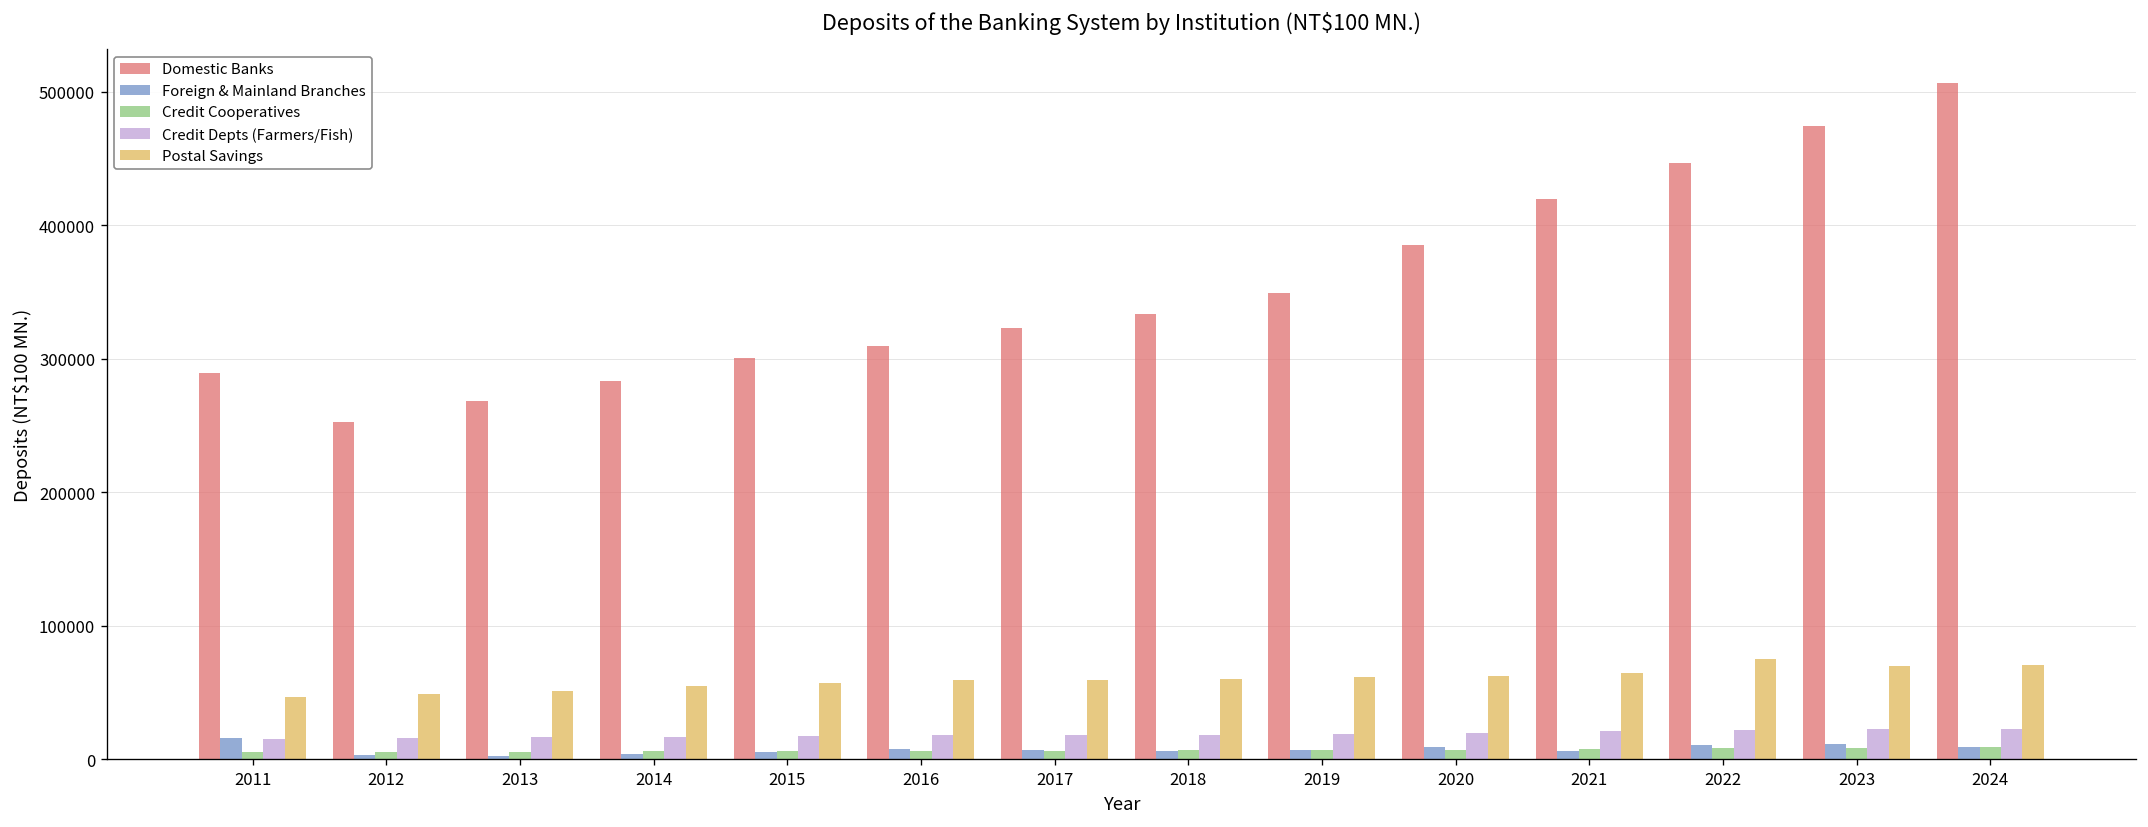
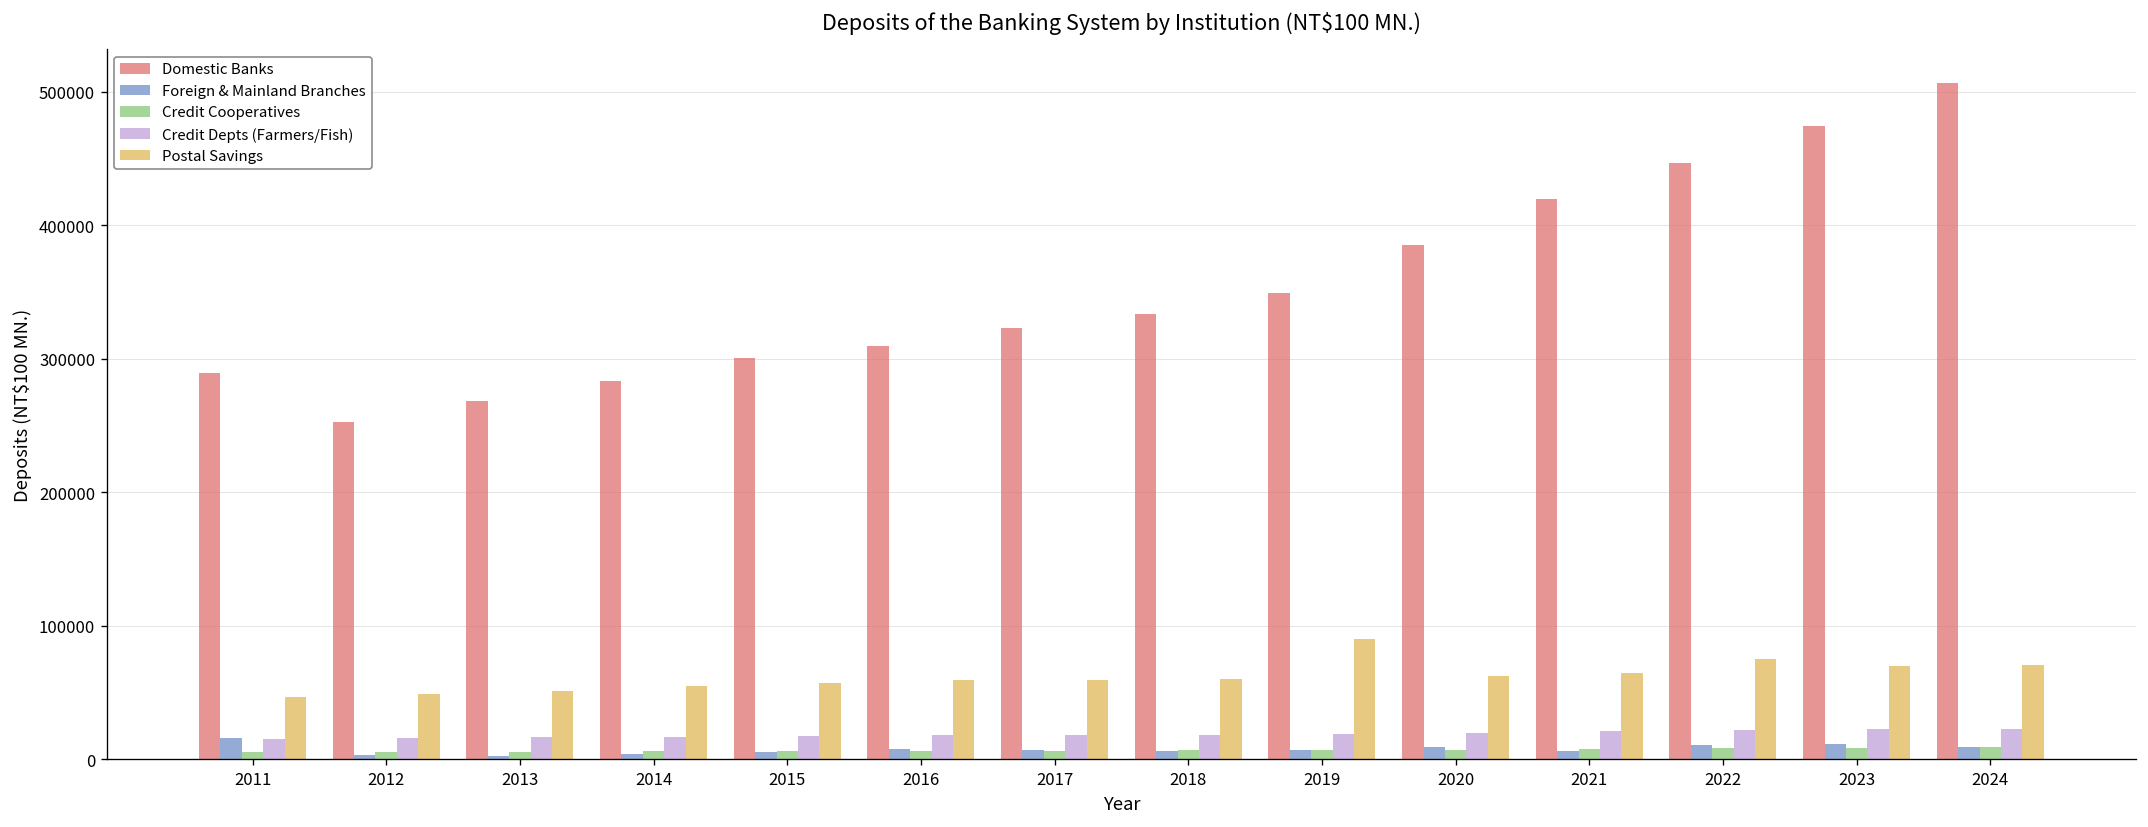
  {
    "Domestic Banks": {
      "2011": 289000,
      "2012": 253000,
      "2013": 268000,
      "2014": 283000,
      "2015": 301000,
      "2016": 309000,
      "2017": 323000,
      "2018": 334000,
      "2019": 349000,
      "2020": 386000,
      "2021": 420000,
      "2022": 446000,
      "2023": 474000,
      "2024": 507000
    },
    "Foreign & Mainland Branches": {
      "2011": 16000,
      "2012": 3000,
      "2013": 3000,
      "2014": 4000,
      "2015": 5000,
      "2016": 8000,
      "2017": 7000,
      "2018": 6000,
      "2019": 7000,
      "2020": 9000,
      "2021": 7000,
      "2022": 11000,
      "2023": 11000,
      "2024": 9000
    },
    "Credit Cooperatives": {
      "2011": 5000,
      "2012": 6000,
      "2013": 6000,
      "2014": 6000,
      "2015": 6000,
      "2016": 6000,
      "2017": 7000,
      "2018": 7000,
      "2019": 7000,
      "2020": 7000,
      "2021": 8000,
      "2022": 8000,
      "2023": 9000,
      "2024": 9000
    },
    "Credit Depts (Farmers/Fish)": {
      "2011": 15000,
      "2012": 16000,
      "2013": 16000,
      "2014": 17000,
      "2015": 18000,
      "2016": 18000,
      "2017": 18000,
      "2018": 19000,
      "2019": 19000,
      "2020": 20000,
      "2021": 21000,
      "2022": 22000,
      "2023": 23000,
      "2024": 23000
    },
    "Postal Savings": {
      "2011": 47000,
      "2012": 49000,
      "2013": 51000,
      "2014": 55000,
      "2015": 57000,
      "2016": 59000,
      "2017": 60000,
      "2018": 61000,
-     "2019": 62000,
+     "2019": 90000,
      "2020": 63000,
      "2021": 65000,
      "2022": 75000,
      "2023": 70000,
      "2024": 71000
    }
  }
